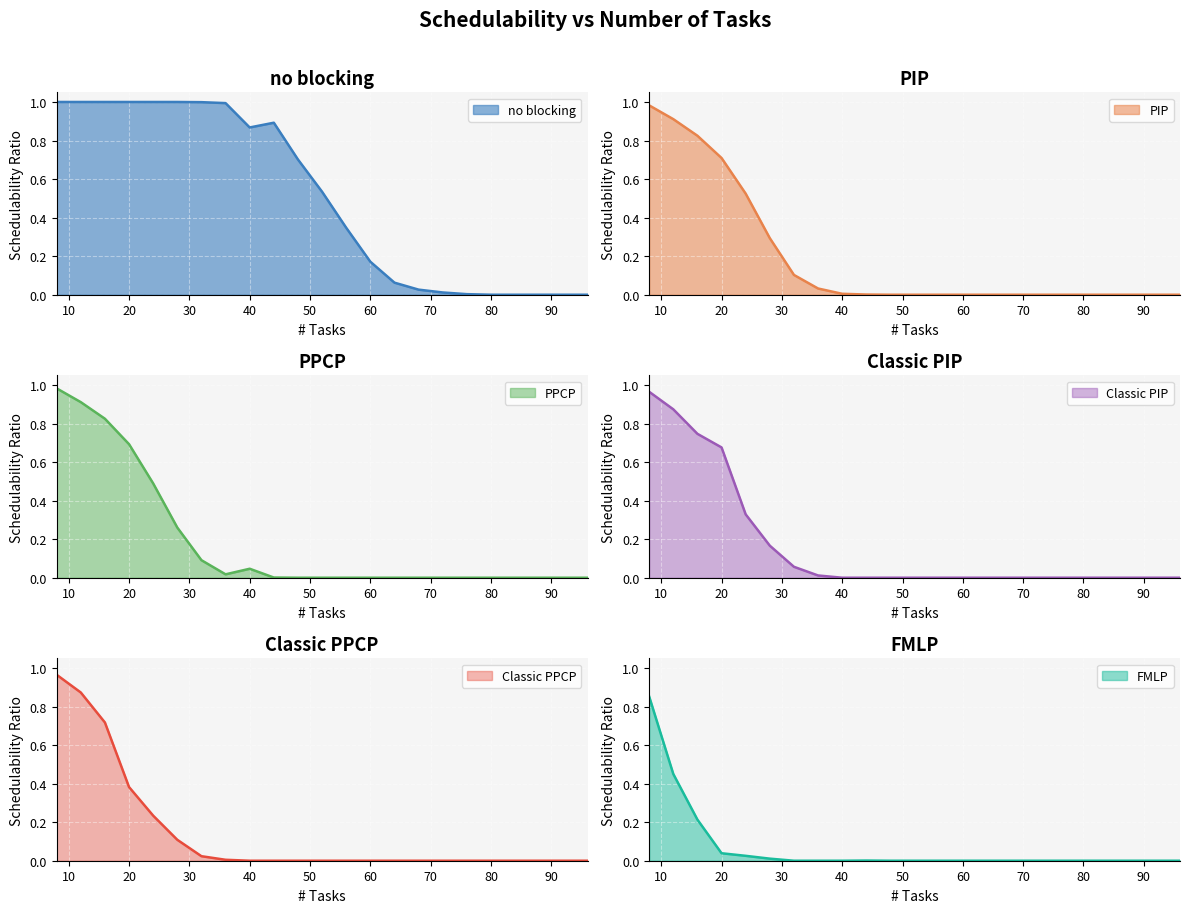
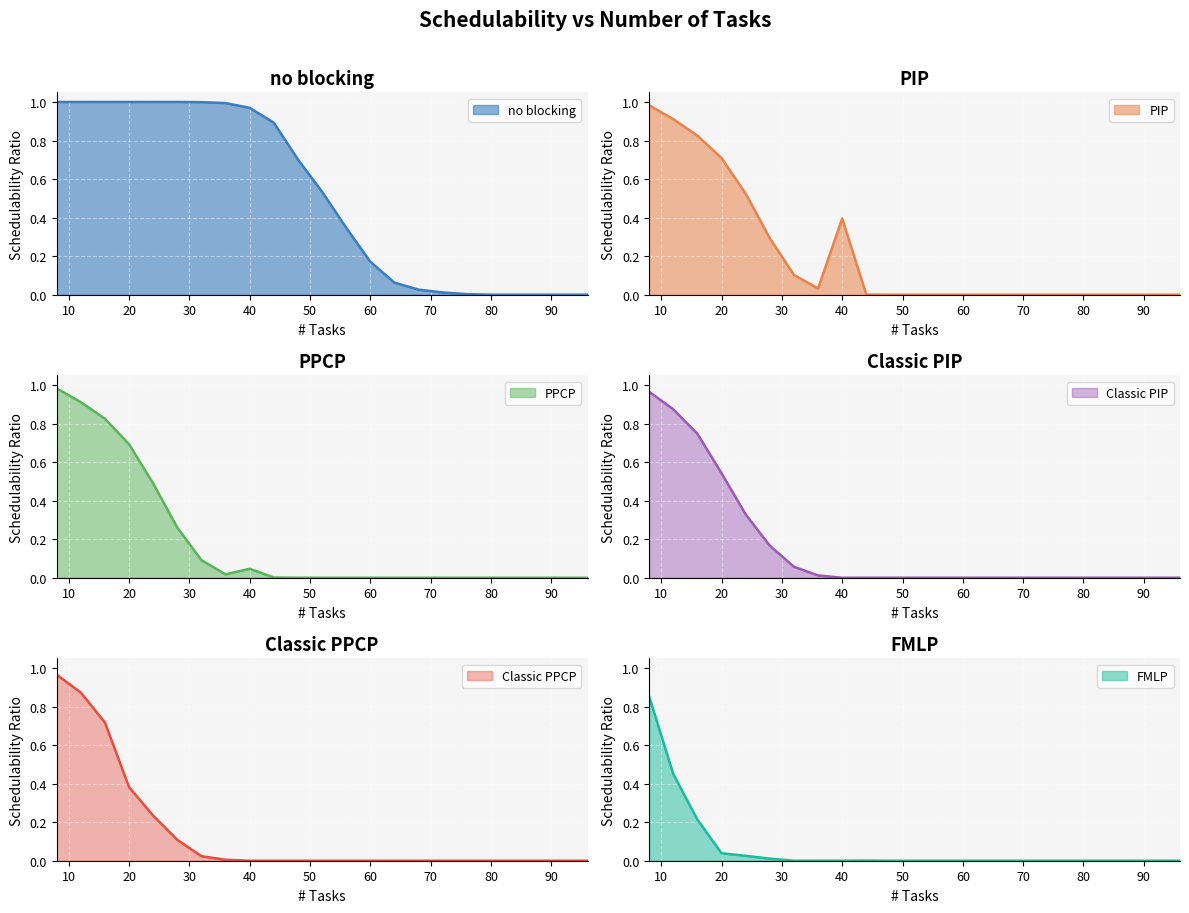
  {
    "no blocking": {
      "20": 1.00,
-     "40": 0.87,
+     "40": 0.97,
      "60": 0.17,
      "80": 0.00
    },
    "PIP": {
      "20": 0.71,
-     "40": 0.00,
+     "40": 0.40,
      "60": 0.00,
      "80": 0.00
    },
    "PPCP": {
      "20": 0.69,
      "40": 0.05,
      "60": 0.00,
      "80": 0.00
    },
    "Classic PIP": {
-     "20": 0.68,
+     "20": 0.54,
      "40": 0.00,
      "60": 0.00,
      "80": 0.00
    },
    "Classic PPCP": {
      "20": 0.38,
      "40": 0.00,
      "60": 0.00,
      "80": 0.00
    },
    "FMLP": {
      "20": 0.04,
      "40": 0.00,
      "60": 0.00,
      "80": 0.00
    }
  }
